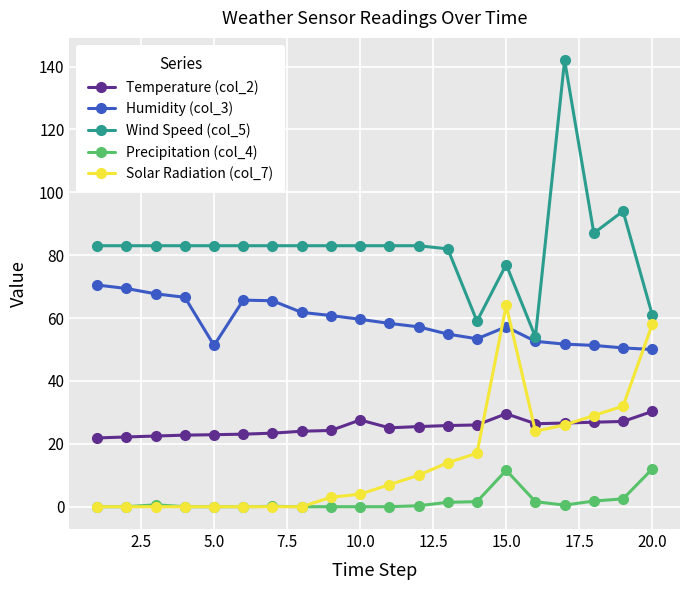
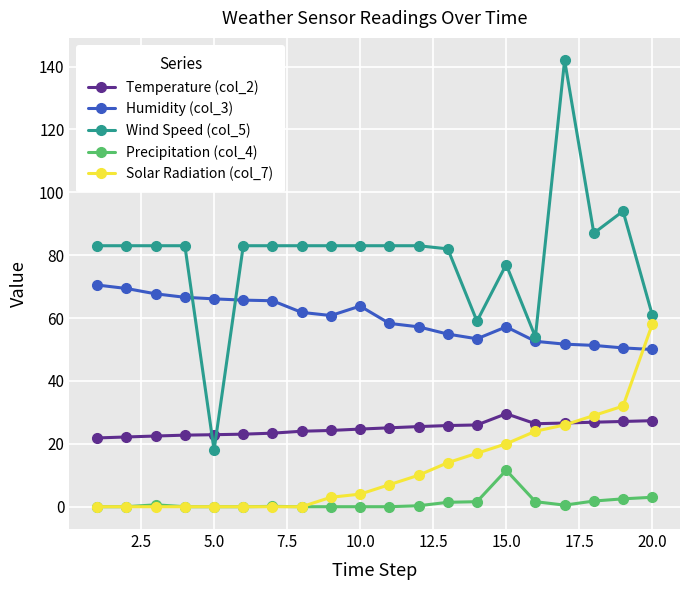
  {
    "Temperature (col_2)": {
      "5.0": 23,
-     "10.0": 28,
+     "10.0": 25,
      "15.0": 30,
-     "20.0": 30
+     "20.0": 27
    },
    "Humidity (col_3)": {
-     "5.0": 51,
-     "10.0": 60,
+     "5.0": 66,
+     "10.0": 64,
      "15.0": 57,
      "20.0": 50
    },
    "Wind Speed (col_5)": {
-     "5.0": 83,
+     "5.0": 18,
      "10.0": 83,
      "15.0": 77,
      "20.0": 61
    },
    "Precipitation (col_4)": {
      "10.0": 0,
      "15.0": 12,
-     "20.0": 12
+     "20.0": 3
    },
    "Solar Radiation (col_7)": {
      "10.0": 4,
-     "15.0": 64,
+     "15.0": 20,
      "20.0": 58
    }
  }
